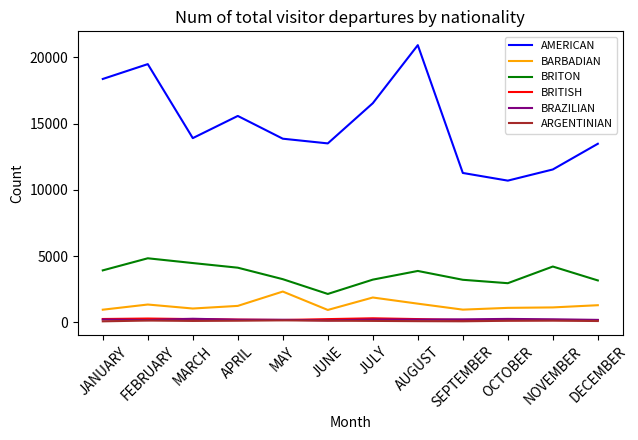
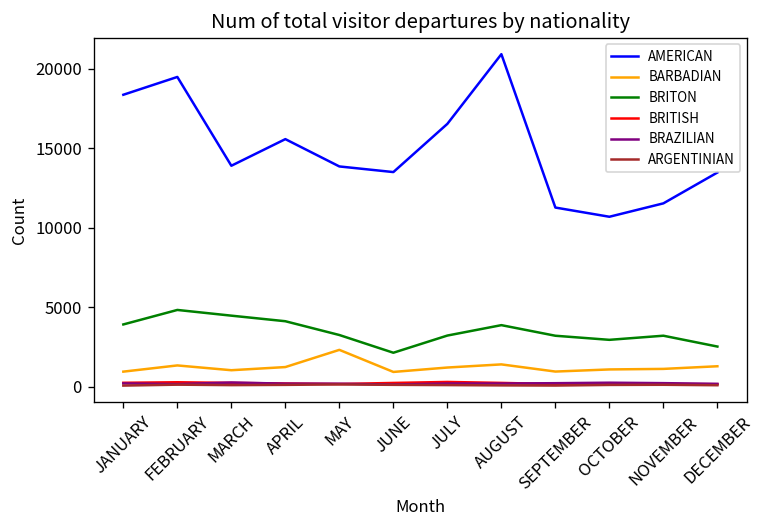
  {
    "AMERICAN": {
      "JANUARY": 18400,
      "FEBRUARY": 19500,
      "MARCH": 13900,
      "APRIL": 15600,
      "MAY": 13900,
      "JUNE": 13500,
      "JULY": 16500,
      "AUGUST": 20900,
      "SEPTEMBER": 11300,
      "OCTOBER": 10700,
      "NOVEMBER": 11500,
      "DECEMBER": 13500
    },
    "BARBADIAN": {
      "JANUARY": 1000,
      "FEBRUARY": 1400,
      "MARCH": 1100,
      "APRIL": 1300,
      "MAY": 2300,
      "JUNE": 900,
-     "JULY": 1900,
+     "JULY": 1200,
      "AUGUST": 1400,
      "SEPTEMBER": 1000,
      "OCTOBER": 1100,
      "NOVEMBER": 1100,
      "DECEMBER": 1300
    },
    "BRITON": {
      "JANUARY": 3900,
      "FEBRUARY": 4800,
      "MARCH": 4500,
      "APRIL": 4100,
      "MAY": 3300,
      "JUNE": 2200,
      "JULY": 3200,
      "AUGUST": 3900,
      "SEPTEMBER": 3200,
      "OCTOBER": 3000,
-     "NOVEMBER": 4200,
-     "DECEMBER": 3200
+     "NOVEMBER": 3200,
+     "DECEMBER": 2500
    }
  }
